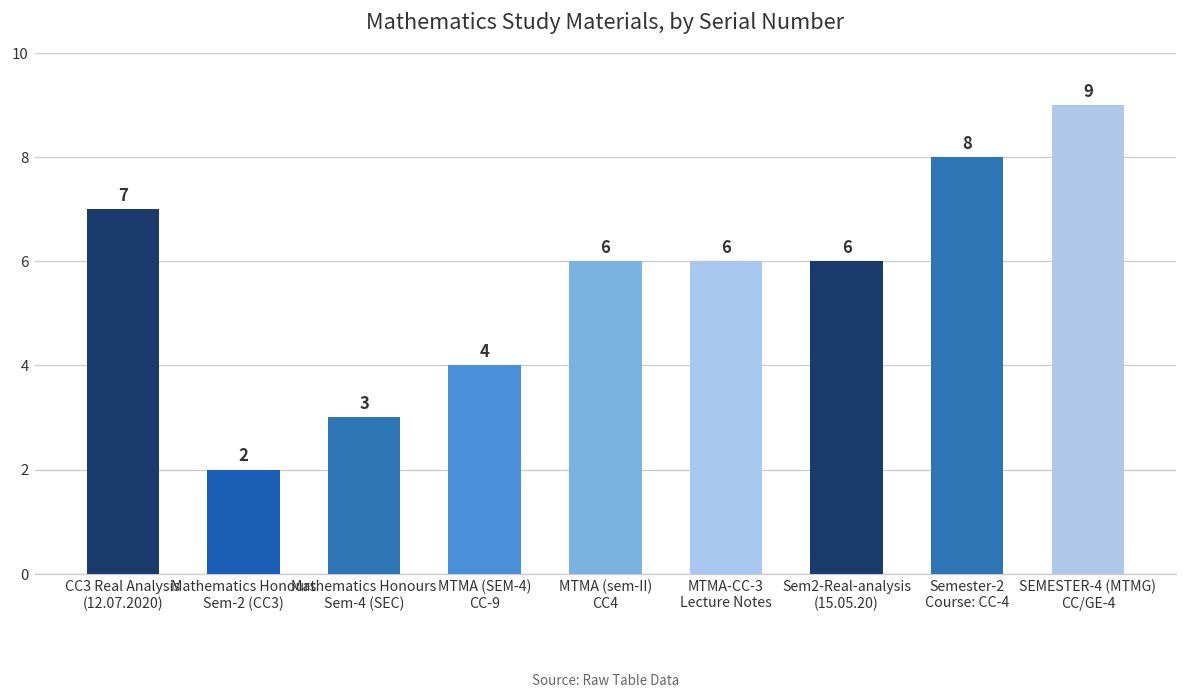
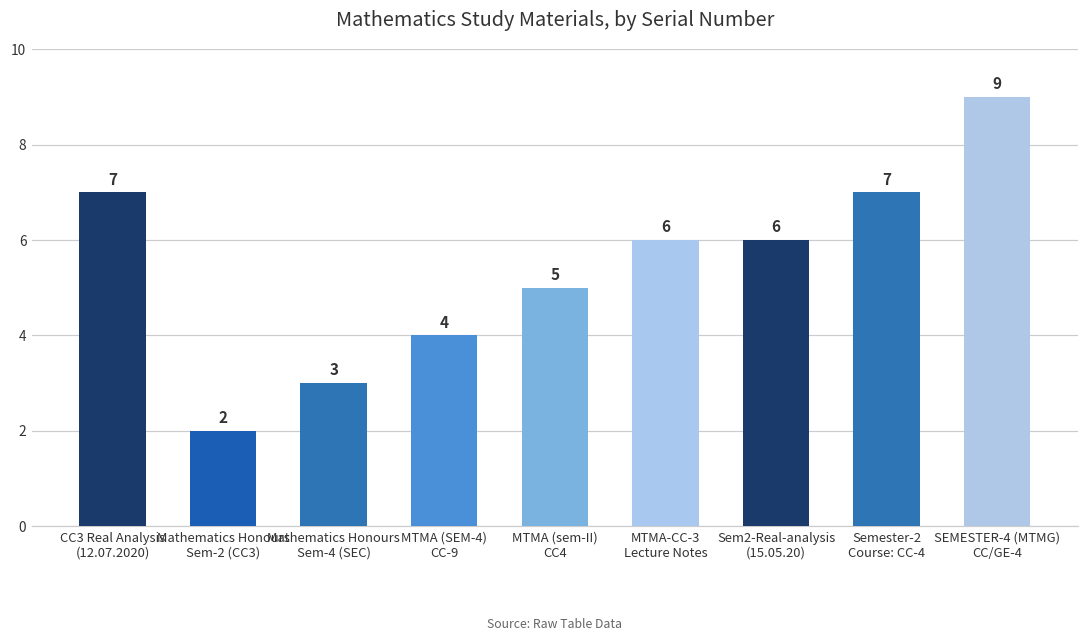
  {
    "CC3 Real Analysis (12.07.2020)": 7,
    "MTMA (SEM-4) CC-9": 4,
-   "MTMA (sem-II) CC4": 6,
+   "MTMA (sem-II) CC4": 5,
    "MTMA-CC-3 Lecture Notes": 6,
    "Sem2-Real-analysis (15.05.20)": 6,
-   "Semester-2 Course: CC-4": 8,
+   "Semester-2 Course: CC-4": 7,
    "SEMESTER-4 (MTMG) CC/GE-4": 9
  }
